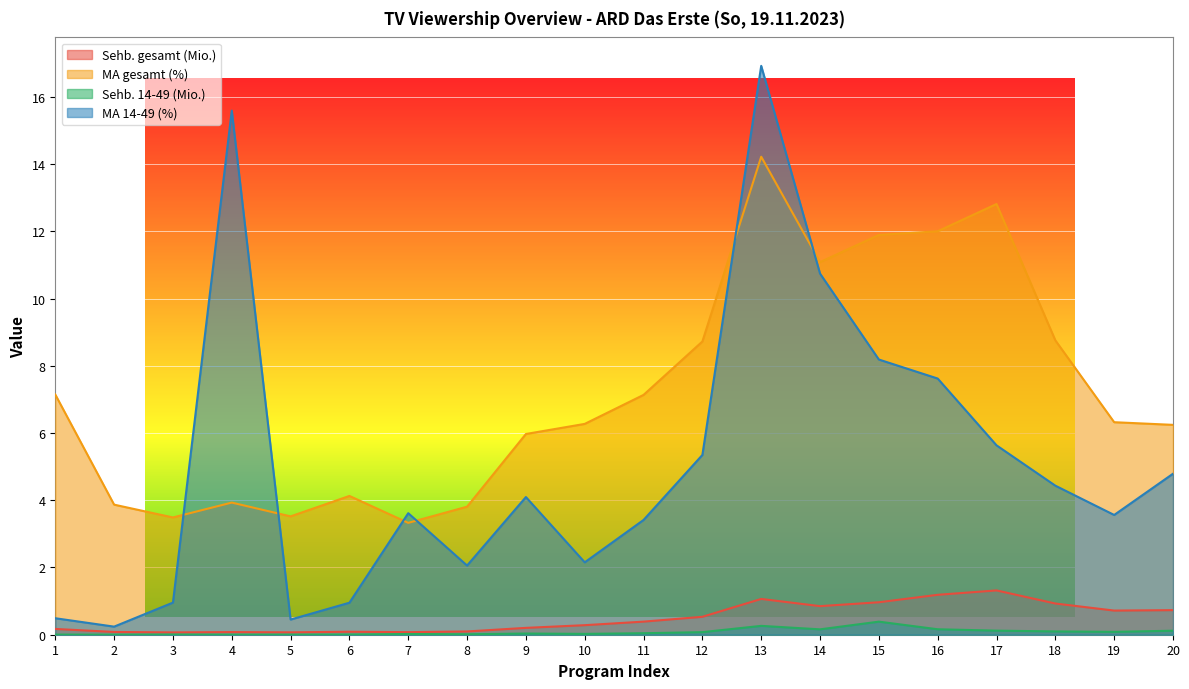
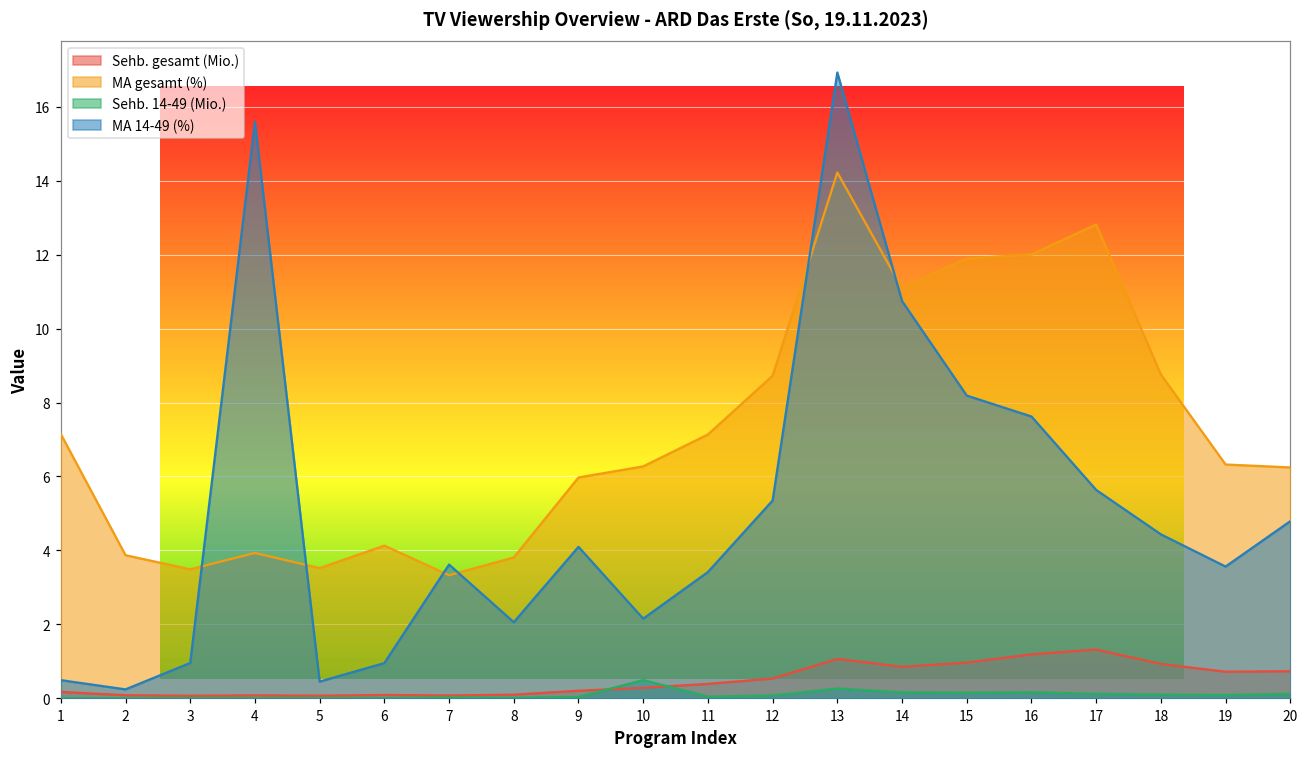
  {
    "TV Viewership Overview - ARD Das Erste (So, 19.11.2023)": {
      "Sehb. gesamt (Mio.)": {
        "1": 0.2,
        "2": 0.1,
        "4": 0.1,
        "6": 0.1,
        "8": 0.1,
        "9": 0.2,
        "10": 0.3,
        "11": 0.4,
        "12": 0.5,
        "13": 1.1,
        "14": 0.9,
        "15": 1.0,
        "16": 1.2,
        "17": 1.3,
        "18": 0.9,
        "19": 0.7,
        "20": 0.7
      },
      "MA gesamt (%)": {
        "1": 7.1,
        "2": 3.9,
        "3": 3.5,
        "4": 3.9,
        "5": 3.5,
        "6": 4.1,
        "7": 3.3,
        "8": 3.8,
        "9": 6.0,
        "10": 6.3,
        "11": 7.1,
        "12": 8.7,
        "13": 14.2,
        "14": 11.1,
        "15": 11.9,
        "16": 12.0,
        "17": 12.8,
        "18": 8.8,
        "19": 6.3,
        "20": 6.2
      },
      "Sehb. 14-49 (Mio.)": {
        "1": 0.0,
        "2": 0.0,
        "4": 0.0,
        "6": 0.0,
        "8": 0.0,
        "9": 0.0,
-       "10": 0.0,
+       "10": 0.5,
        "11": 0.0,
        "12": 0.1,
        "13": 0.3,
        "14": 0.2,
-       "15": 0.4,
+       "15": 0.1,
        "16": 0.2,
        "17": 0.1,
        "18": 0.1,
        "19": 0.1,
        "20": 0.1
      },
      "MA 14-49 (%)": {
        "1": 0.5,
        "2": 0.2,
        "3": 1.0,
        "4": 15.6,
        "5": 0.5,
        "6": 1.0,
        "7": 3.6,
        "8": 2.1,
        "9": 4.1,
        "10": 2.2,
        "11": 3.4,
        "12": 5.3,
        "13": 16.9,
        "14": 10.7,
        "15": 8.2,
        "16": 7.6,
        "17": 5.6,
        "18": 4.4,
        "19": 3.6,
        "20": 4.8
      }
    }
  }
